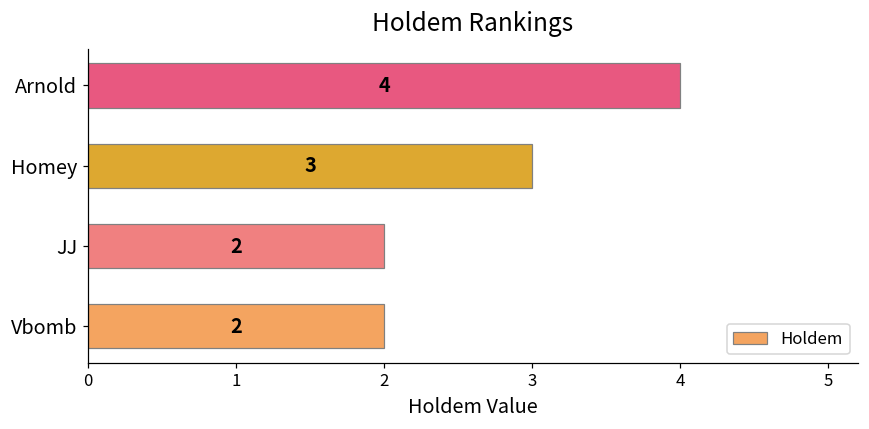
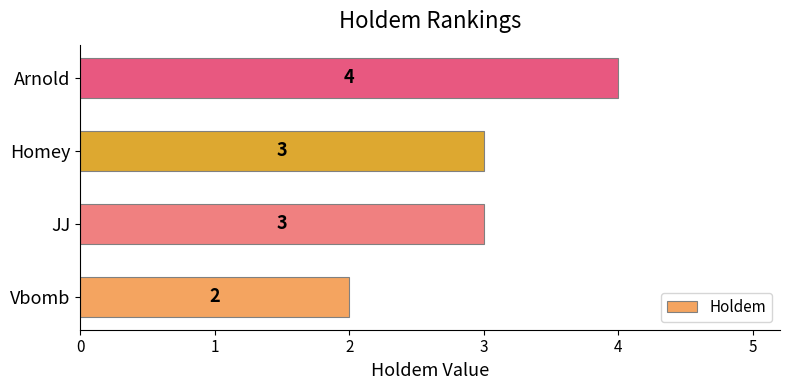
  {
    "Arnold": 4,
    "Homey": 3,
-   "JJ": 2,
+   "JJ": 3,
    "Vbomb": 2
  }
